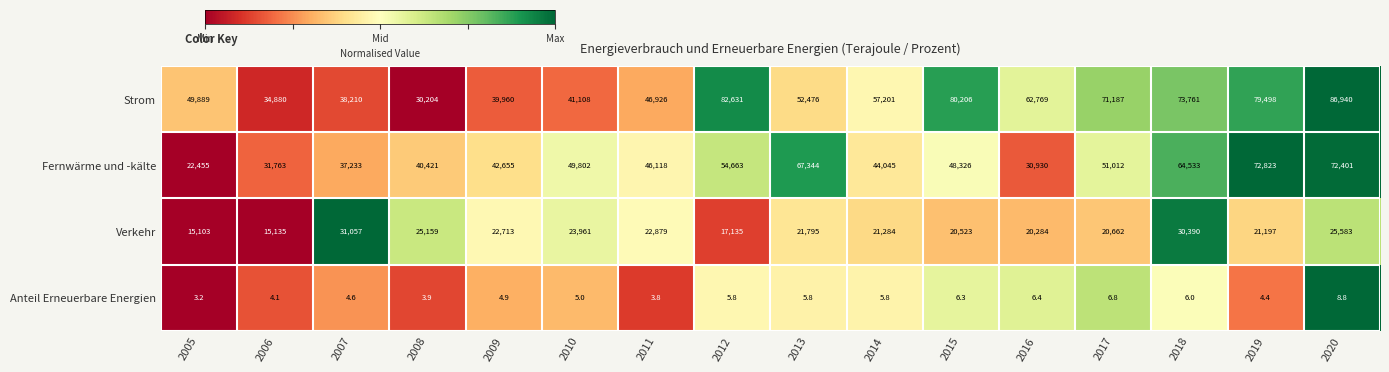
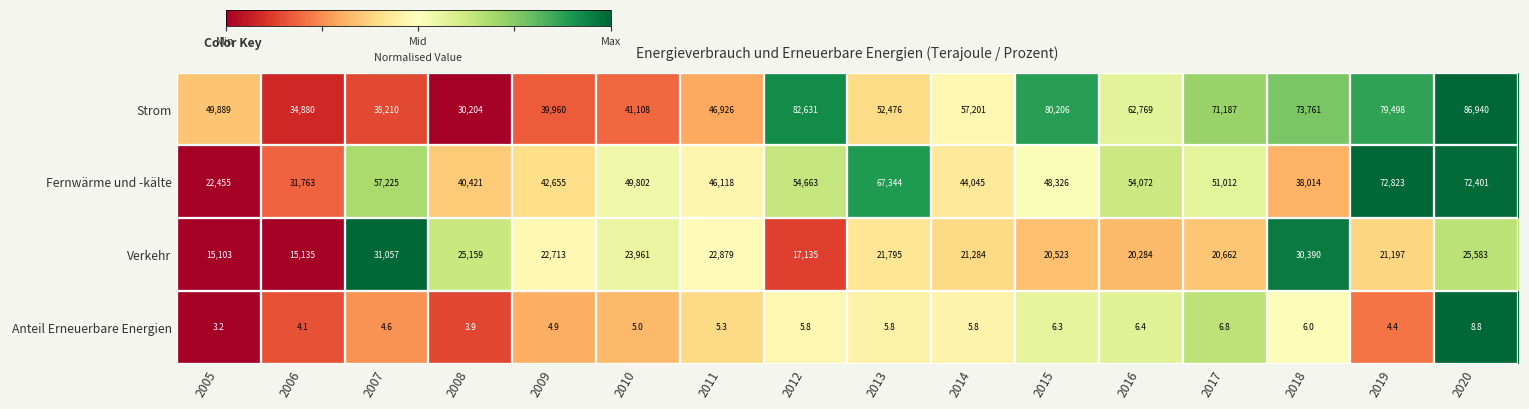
  {
    "Strom": {
      "2005": "49,889",
      "2006": "34,880",
      "2007": "38,210",
      "2008": "30,204",
      "2009": "39,960",
      "2010": "41,108",
      "2011": "46,926",
      "2012": "82,631",
      "2013": "52,476",
      "2014": "57,201",
      "2015": "80,206",
      "2016": "62,769",
      "2017": "71,187",
      "2018": "73,761",
      "2019": "79,498",
      "2020": "86,940"
    },
    "Fernwärme und -kälte": {
      "2005": "22,455",
      "2006": "31,763",
-     "2007": "37,233",
+     "2007": "57,225",
      "2008": "40,421",
      "2009": "42,655",
      "2010": "49,802",
      "2011": "46,118",
      "2012": "54,663",
      "2013": "67,344",
      "2014": "44,045",
      "2015": "48,326",
-     "2016": "30,930",
+     "2016": "54,072",
      "2017": "51,012",
-     "2018": "64,533",
+     "2018": "38,014",
      "2019": "72,823",
      "2020": "72,401"
    },
    "Verkehr": {
      "2005": "15,103",
      "2006": "15,135",
      "2007": "31,057",
      "2008": "25,159",
      "2009": "22,713",
      "2010": "23,961",
      "2011": "22,879",
      "2012": "17,135",
      "2013": "21,795",
      "2014": "21,284",
      "2015": "20,523",
      "2016": "20,284",
      "2017": "20,662",
      "2018": "30,390",
      "2019": "21,197",
      "2020": "25,583"
    },
    "Anteil Erneuerbare Energien": {
      "2005": "3.2",
      "2006": "4.1",
      "2007": "4.6",
      "2008": "3.9",
      "2009": "4.9",
      "2010": "5.0",
-     "2011": "3.8",
+     "2011": "5.3",
      "2012": "5.8",
      "2013": "5.8",
      "2014": "5.8",
      "2015": "6.3",
      "2016": "6.4",
      "2017": "6.8",
      "2018": "6.0",
      "2019": "4.4",
      "2020": "8.8"
    }
  }
